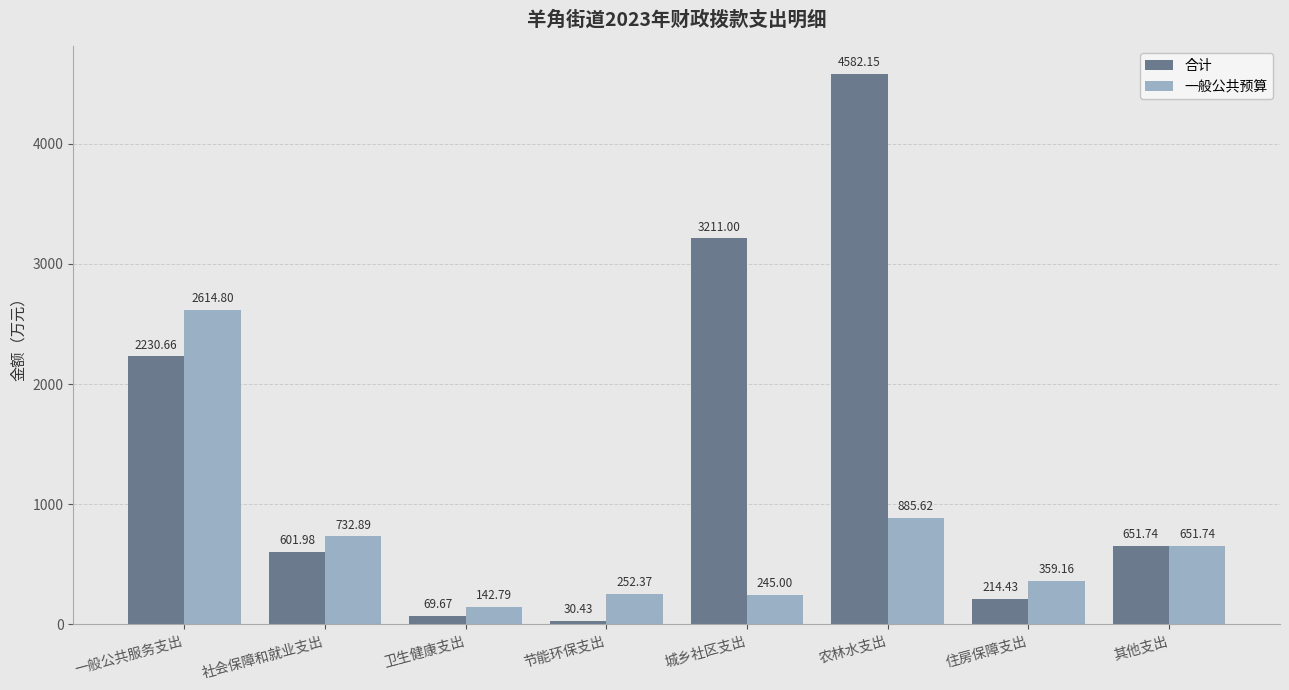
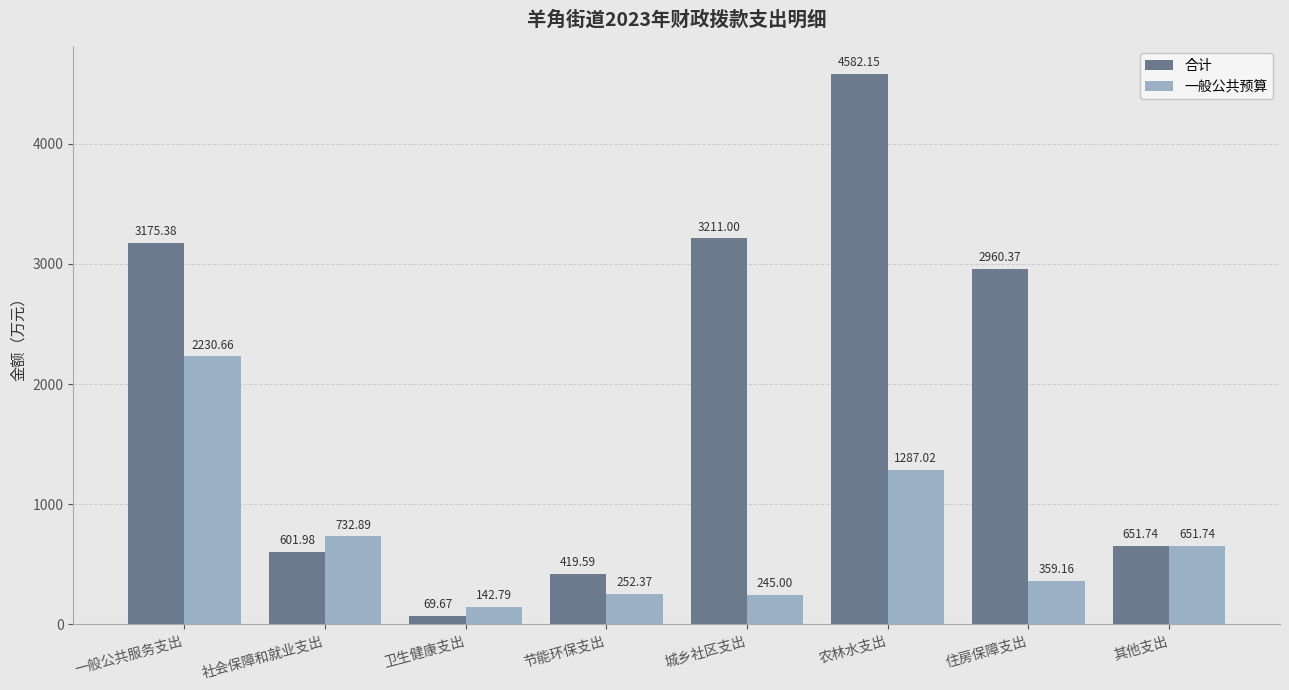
  {
    "合计": {
-     "一般公共服务支出": 2230.66,
+     "一般公共服务支出": 3175.38,
      "社会保障和就业支出": 601.98,
      "卫生健康支出": 69.67,
-     "节能环保支出": 30.43,
+     "节能环保支出": 419.59,
      "城乡社区支出": 3211.00,
      "农林水支出": 4582.15,
-     "住房保障支出": 214.43,
+     "住房保障支出": 2960.37,
      "其他支出": 651.74
    },
    "一般公共预算": {
-     "一般公共服务支出": 2614.80,
+     "一般公共服务支出": 2230.66,
      "社会保障和就业支出": 732.89,
      "卫生健康支出": 142.79,
      "节能环保支出": 252.37,
      "城乡社区支出": 245.00,
-     "农林水支出": 885.62,
+     "农林水支出": 1287.02,
      "住房保障支出": 359.16,
      "其他支出": 651.74
    }
  }
